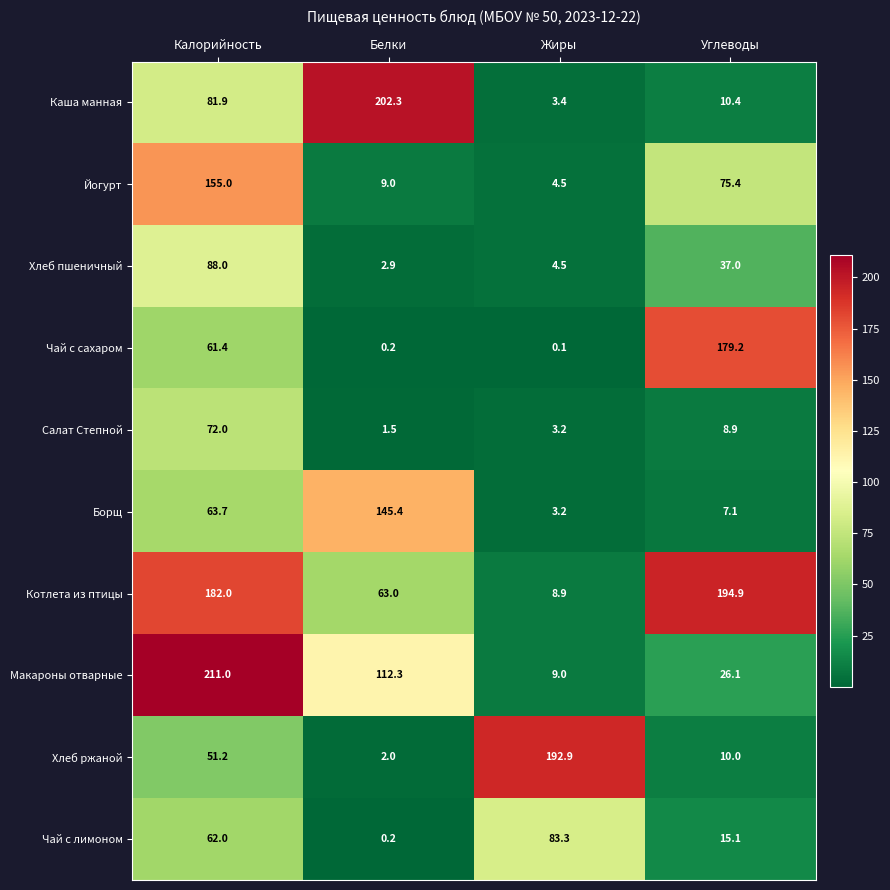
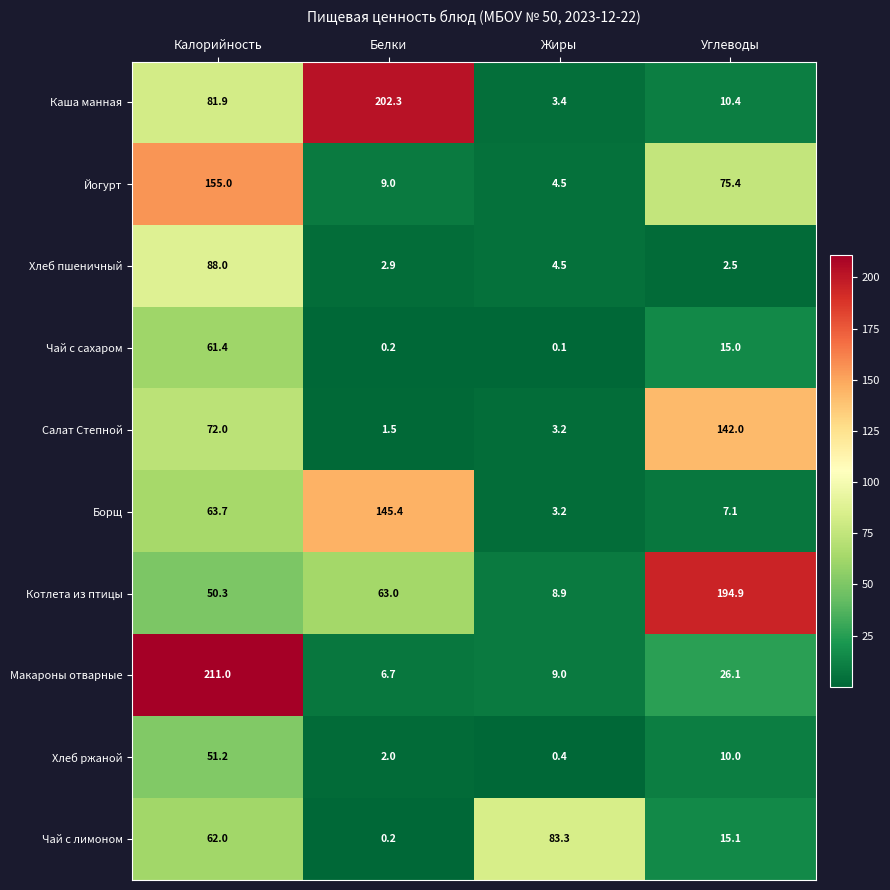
  {
    "Каша манная": {
      "Калорийность": 81.9,
      "Белки": 202.3,
      "Жиры": 3.4,
      "Углеводы": 10.4
    },
    "Йогурт": {
      "Калорийность": 155.0,
      "Белки": 9.0,
      "Жиры": 4.5,
      "Углеводы": 75.4
    },
    "Хлеб пшеничный": {
      "Калорийность": 88.0,
      "Белки": 2.9,
      "Жиры": 4.5,
-     "Углеводы": 37.0
+     "Углеводы": 2.5
    },
    "Чай с сахаром": {
      "Калорийность": 61.4,
      "Белки": 0.2,
      "Жиры": 0.1,
-     "Углеводы": 179.2
+     "Углеводы": 15.0
    },
    "Салат Степной": {
      "Калорийность": 72.0,
      "Белки": 1.5,
      "Жиры": 3.2,
-     "Углеводы": 8.9
+     "Углеводы": 142.0
    },
    "Борщ": {
      "Калорийность": 63.7,
      "Белки": 145.4,
      "Жиры": 3.2,
      "Углеводы": 7.1
    },
    "Котлета из птицы": {
-     "Калорийность": 182.0,
+     "Калорийность": 50.3,
      "Белки": 63.0,
      "Жиры": 8.9,
      "Углеводы": 194.9
    },
    "Макароны отварные": {
      "Калорийность": 211.0,
-     "Белки": 112.3,
+     "Белки": 6.7,
      "Жиры": 9.0,
      "Углеводы": 26.1
    },
    "Хлеб ржаной": {
      "Калорийность": 51.2,
      "Белки": 2.0,
-     "Жиры": 192.9,
+     "Жиры": 0.4,
      "Углеводы": 10.0
    },
    "Чай с лимоном": {
      "Калорийность": 62.0,
      "Белки": 0.2,
      "Жиры": 83.3,
      "Углеводы": 15.1
    }
  }
